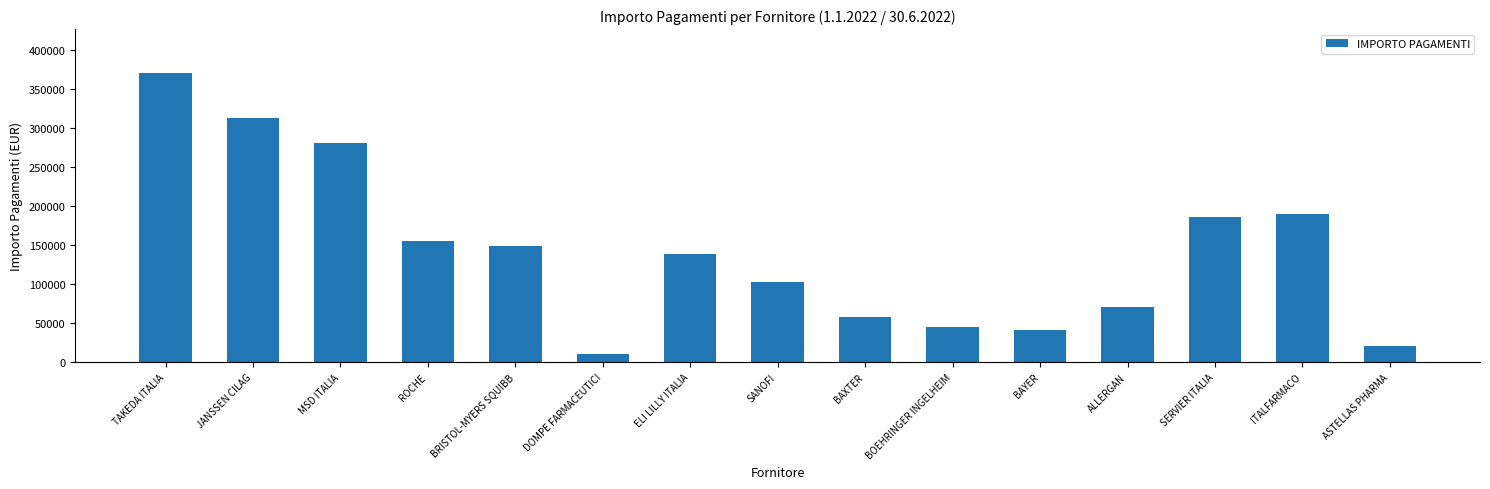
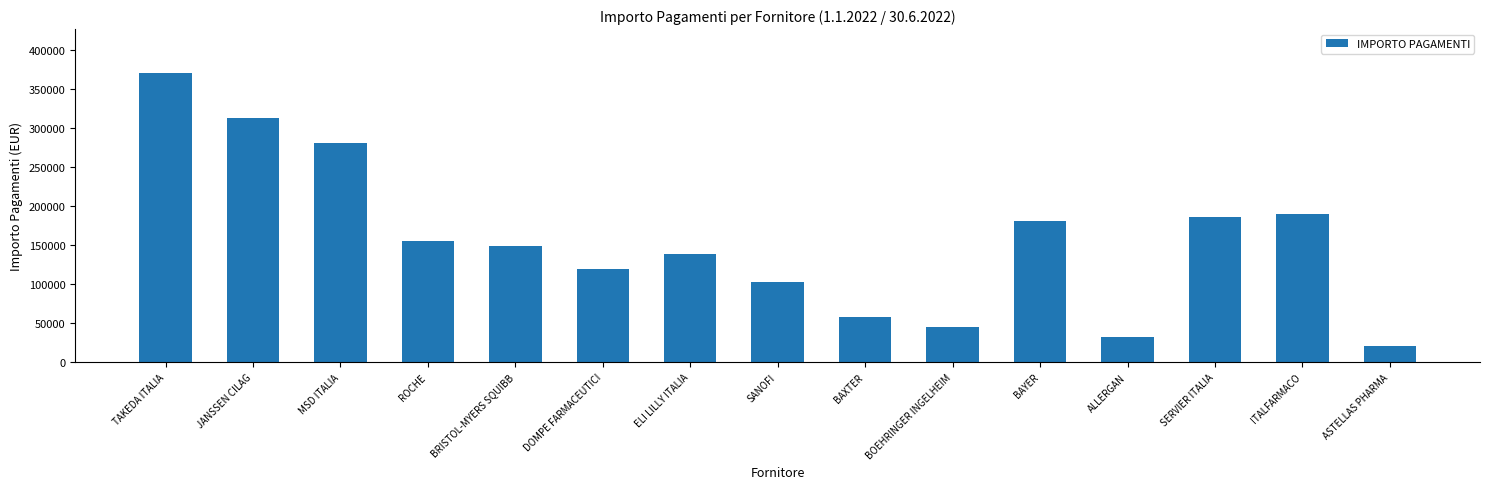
  {
    "TAKEDA ITALIA": 370000,
    "JANSSEN CILAG": 310000,
    "MSD ITALIA": 280000,
    "ROCHE": 160000,
    "BRISTOL-MYERS SQUIBB": 150000,
-   "DOMPE FARMACEUTICI": 10000,
+   "DOMPE FARMACEUTICI": 120000,
    "ELI LILLY ITALIA": 140000,
    "SANOFI": 100000,
    "BAXTER": 60000,
    "BOEHRINGER INGELHEIM": 40000,
-   "BAYER": 40000,
-   "ALLERGAN": 70000,
+   "BAYER": 180000,
+   "ALLERGAN": 30000,
    "SERVIER ITALIA": 190000,
    "ITALFARMACO": 190000,
    "ASTELLAS PHARMA": 20000
  }
